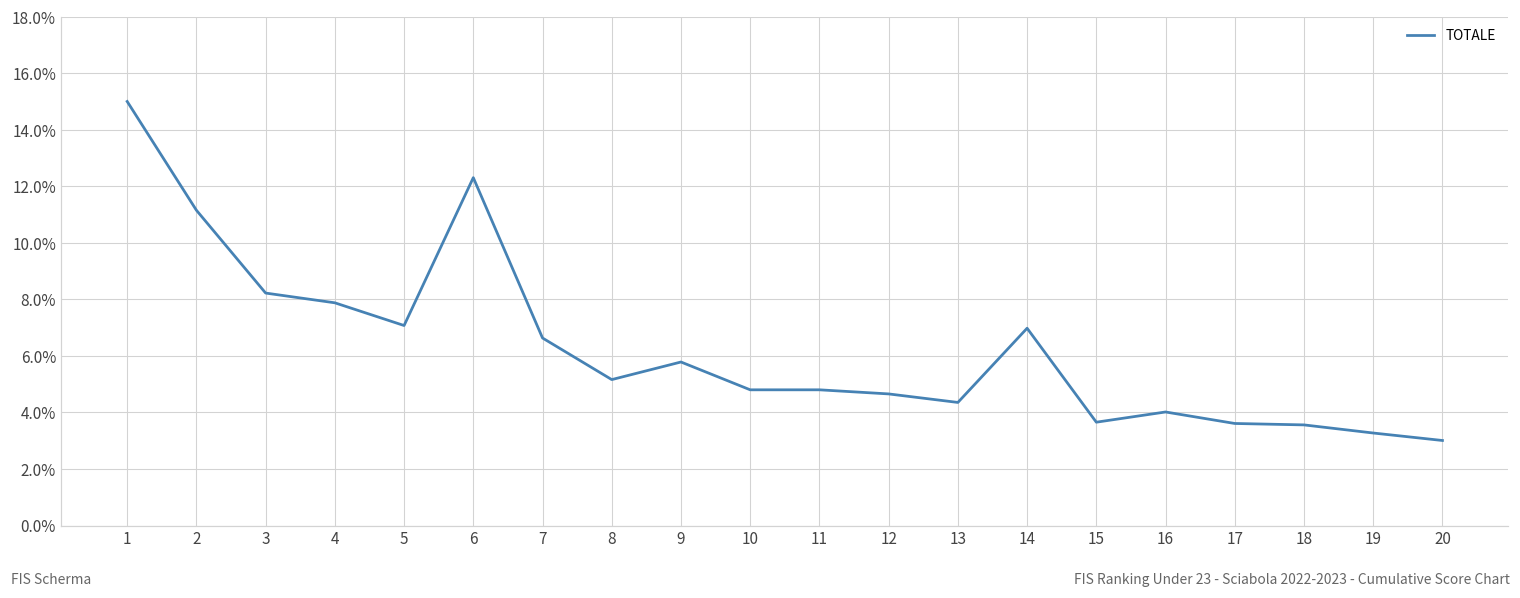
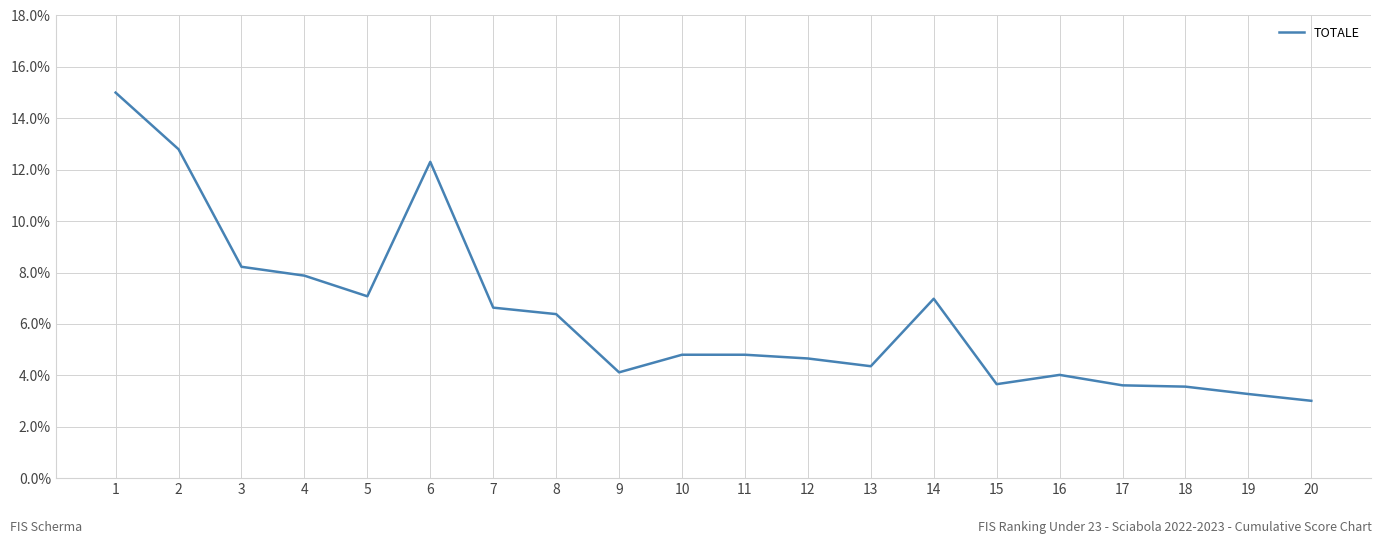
  {
    "1": "15.0%",
-   "2": "11.2%",
+   "2": "12.8%",
    "3": "8.2%",
    "4": "7.9%",
    "5": "7.1%",
    "6": "12.3%",
    "7": "6.6%",
-   "8": "5.2%",
-   "9": "5.8%",
+   "8": "6.4%",
+   "9": "4.1%",
    "10": "4.8%",
    "11": "4.8%",
    "12": "4.7%",
    "13": "4.4%",
    "14": "7.0%",
    "15": "3.7%",
    "16": "4.0%",
    "17": "3.6%",
    "18": "3.6%",
    "19": "3.3%",
    "20": "3.0%"
  }
